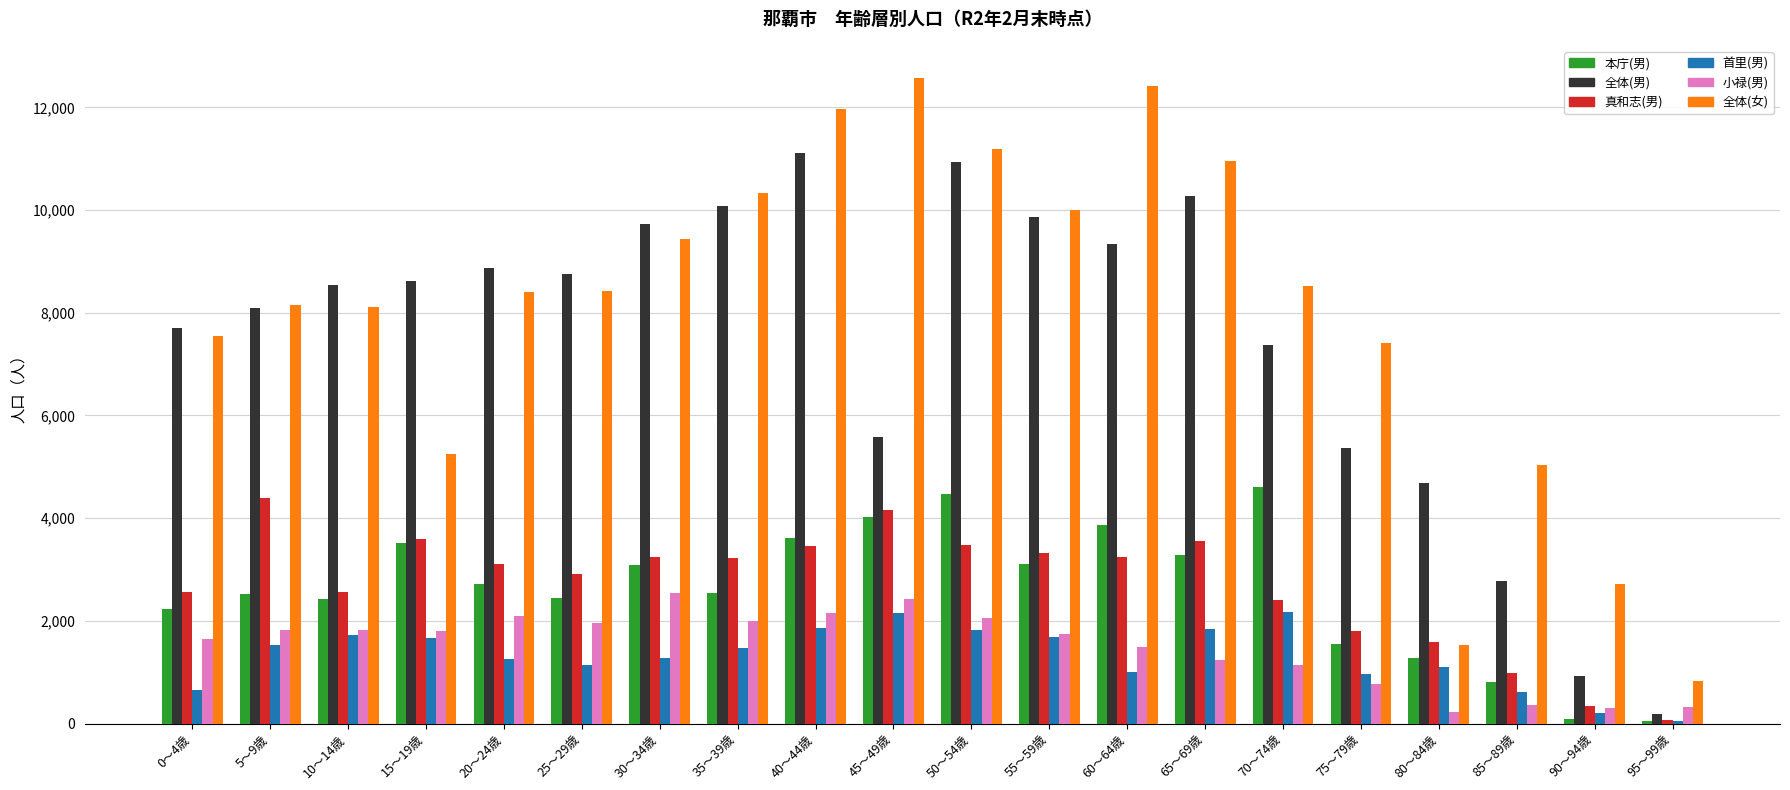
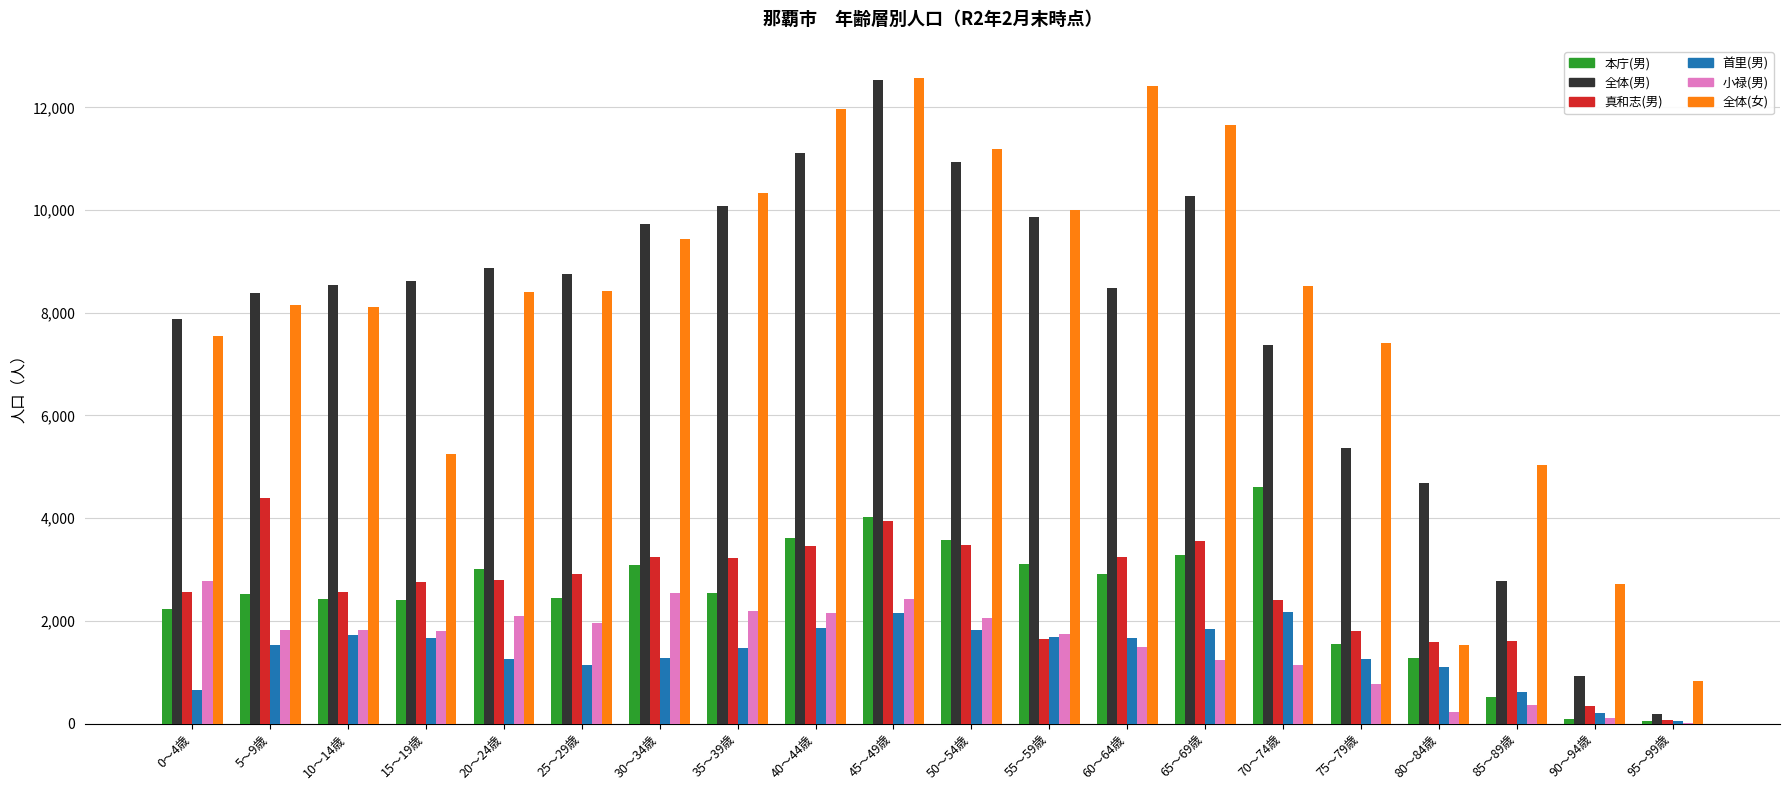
  {
    "本庁(男)": {
      "0～4歳": "2,200",
      "5～9歳": "2,500",
      "10～14歳": "2,400",
-     "15～19歳": "3,500",
-     "20～24歳": "2,700",
+     "15～19歳": "2,400",
+     "20～24歳": "3,000",
      "25～29歳": "2,400",
      "30～34歳": "3,100",
      "35～39歳": "2,500",
      "40～44歳": "3,600",
      "45～49歳": "4,000",
-     "50～54歳": "4,500",
+     "50～54歳": "3,600",
      "55～59歳": "3,100",
-     "60～64歳": "3,900",
+     "60～64歳": "2,900",
      "65～69歳": "3,300",
      "70～74歳": "4,600",
      "75～79歳": "1,600",
      "80～84歳": "1,300",
-     "85～89歳": "800",
+     "85～89歳": "500",
      "90～94歳": "100",
      "95～99歳": "100"
    },
    "全体(男)": {
-     "0～4歳": "7,700",
-     "5～9歳": "8,100",
+     "0～4歳": "7,900",
+     "5～9歳": "8,400",
      "10～14歳": "8,500",
      "15～19歳": "8,600",
      "20～24歳": "8,900",
      "25～29歳": "8,700",
      "30～34歳": "9,700",
      "35～39歳": "10,100",
      "40～44歳": "11,100",
-     "45～49歳": "5,600",
+     "45～49歳": "12,500",
      "50～54歳": "10,900",
      "55～59歳": "9,900",
-     "60～64歳": "9,300",
+     "60～64歳": "8,500",
      "65～69歳": "10,300",
      "70～74歳": "7,400",
      "75～79歳": "5,400",
      "80～84歳": "4,700",
      "85～89歳": "2,800",
      "90～94歳": "900",
      "95～99歳": "200"
    },
    "真和志(男)": {
      "0～4歳": "2,600",
      "5～9歳": "4,400",
      "10～14歳": "2,600",
-     "15～19歳": "3,600",
-     "20～24歳": "3,100",
+     "15～19歳": "2,800",
+     "20～24歳": "2,800",
      "25～29歳": "2,900",
      "30～34歳": "3,300",
      "35～39歳": "3,200",
      "40～44歳": "3,500",
-     "45～49歳": "4,200",
+     "45～49歳": "3,900",
      "50～54歳": "3,500",
-     "55～59歳": "3,300",
+     "55～59歳": "1,600",
      "60～64歳": "3,200",
      "65～69歳": "3,600",
      "70～74歳": "2,400",
      "75～79歳": "1,800",
      "80～84歳": "1,600",
-     "85～89歳": "1,000",
+     "85～89歳": "1,600",
      "90～94歳": "300",
      "95～99歳": "100"
    },
    "首里(男)": {
      "0～4歳": "700",
      "5～9歳": "1,500",
      "10～14歳": "1,700",
      "15～19歳": "1,700",
      "20～24歳": "1,300",
      "25～29歳": "1,100",
      "30～34歳": "1,300",
      "35～39歳": "1,500",
      "40～44歳": "1,900",
      "45～49歳": "2,200",
      "50～54歳": "1,800",
      "55～59歳": "1,700",
-     "60～64歳": "1,000",
+     "60～64歳": "1,700",
      "65～69歳": "1,800",
      "70～74歳": "2,200",
-     "75～79歳": "1,000",
+     "75～79歳": "1,200",
      "80～84歳": "1,100",
      "85～89歳": "600",
      "90～94歳": "200"
    },
    "小禄(男)": {
-     "0～4歳": "1,600",
+     "0～4歳": "2,800",
      "5～9歳": "1,800",
      "10～14歳": "1,800",
      "15～19歳": "1,800",
      "20～24歳": "2,100",
      "25～29歳": "2,000",
      "30～34歳": "2,500",
-     "35～39歳": "2,000",
+     "35～39歳": "2,200",
      "40～44歳": "2,200",
      "45～49歳": "2,400",
      "50～54歳": "2,100",
      "55～59歳": "1,800",
      "60～64歳": "1,500",
      "65～69歳": "1,200",
      "70～74歳": "1,100",
      "75～79歳": "800",
      "80～84歳": "200",
      "85～89歳": "400",
-     "90～94歳": "300",
-     "95～99歳": "300"
+     "90～94歳": "100",
+     "95～99歳": "0"
    },
    "全体(女)": {
      "0～4歳": "7,600",
      "5～9歳": "8,100",
      "10～14歳": "8,100",
      "15～19歳": "5,200",
      "20～24歳": "8,400",
      "25～29歳": "8,400",
      "30～34歳": "9,400",
      "35～39歳": "10,300",
      "40～44歳": "12,000",
      "45～49歳": "12,600",
      "50～54歳": "11,200",
      "55～59歳": "10,000",
      "60～64歳": "12,400",
-     "65～69歳": "11,000",
+     "65～69歳": "11,700",
      "70～74歳": "8,500",
      "75～79歳": "7,400",
      "80～84歳": "1,500",
      "85～89歳": "5,000",
      "90～94歳": "2,700",
      "95～99歳": "800"
    }
  }
